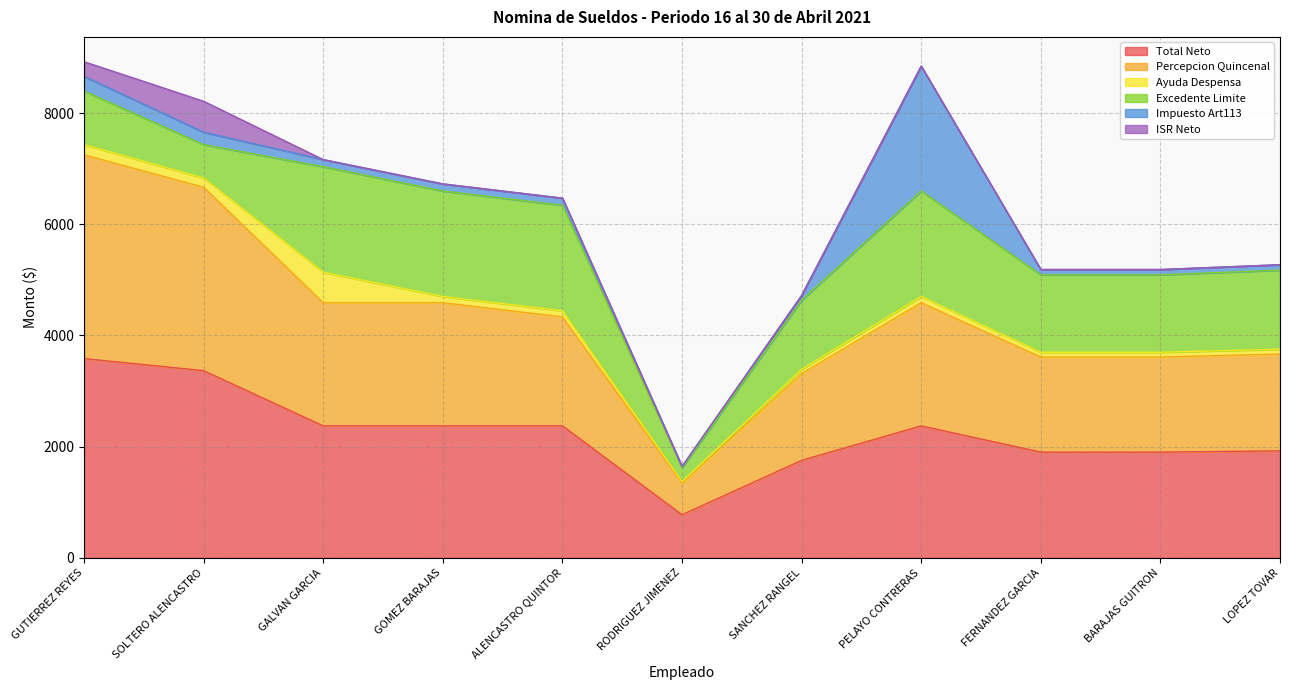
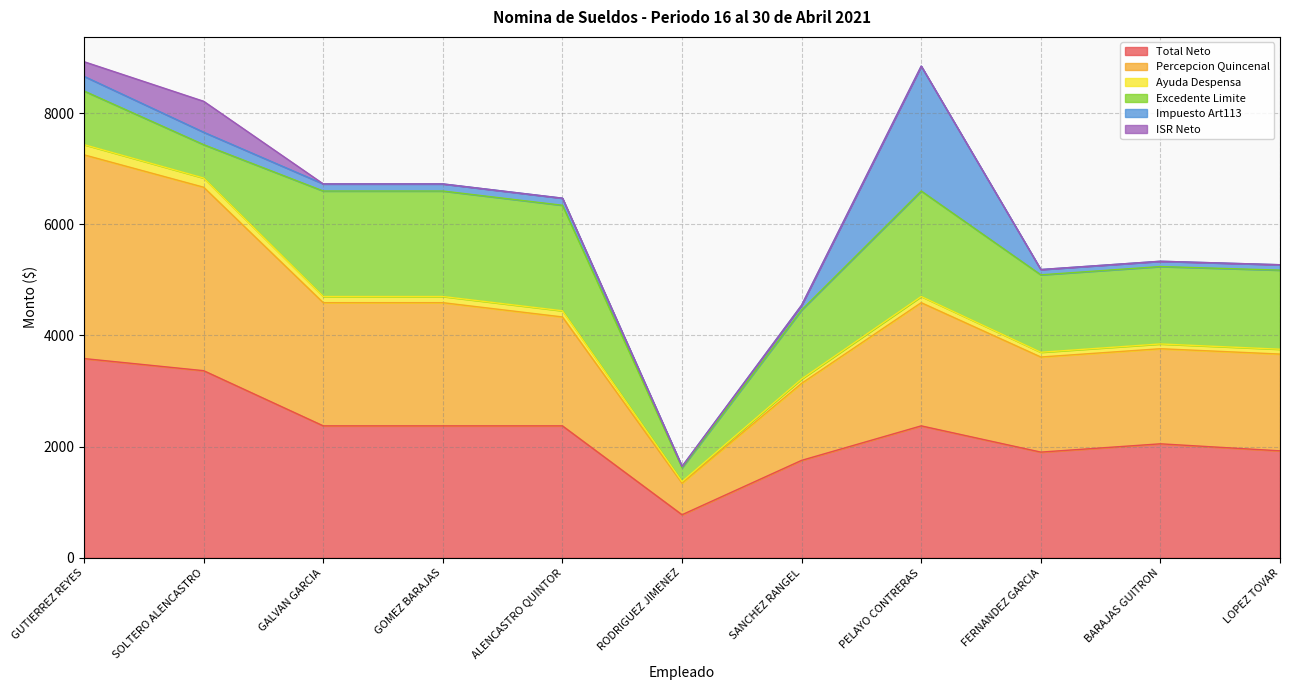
  {
    "Total Neto": {
      "GUTIERREZ REYES": 3600,
      "SOLTERO ALENCASTRO": 3400,
      "GALVAN GARCIA": 2400,
      "GOMEZ BARAJAS": 2400,
      "ALENCASTRO QUINTOR": 2400,
      "RODRIGUEZ JIMENEZ": 800,
      "SANCHEZ RANGEL": 1800,
      "PELAYO CONTRERAS": 2400,
      "FERNANDEZ GARCIA": 1900,
-     "BARAJAS GUITRON": 1900,
+     "BARAJAS GUITRON": 2100,
      "LOPEZ TOVAR": 1900
    },
    "Percepcion Quincenal": {
      "GUTIERREZ REYES": 3700,
      "SOLTERO ALENCASTRO": 3300,
      "GALVAN GARCIA": 2200,
      "GOMEZ BARAJAS": 2200,
      "ALENCASTRO QUINTOR": 2000,
-     "SANCHEZ RANGEL": 1600,
+     "SANCHEZ RANGEL": 1400,
      "PELAYO CONTRERAS": 2200,
      "FERNANDEZ GARCIA": 1700,
      "BARAJAS GUITRON": 1700,
      "LOPEZ TOVAR": 1700
    },
    "Ayuda Despensa": {
      "GUTIERREZ REYES": 200,
      "SOLTERO ALENCASTRO": 200,
-     "GALVAN GARCIA": 500,
+     "GALVAN GARCIA": 100,
      "GOMEZ BARAJAS": 100,
      "ALENCASTRO QUINTOR": 100,
      "SANCHEZ RANGEL": 100,
      "PELAYO CONTRERAS": 100,
      "FERNANDEZ GARCIA": 100,
      "BARAJAS GUITRON": 100,
      "LOPEZ TOVAR": 100
    },
    "Excedente Limite": {
      "GUTIERREZ REYES": 1000,
      "SOLTERO ALENCASTRO": 600,
      "GALVAN GARCIA": 1900,
      "GOMEZ BARAJAS": 1900,
      "ALENCASTRO QUINTOR": 1900,
      "SANCHEZ RANGEL": 1200,
      "PELAYO CONTRERAS": 1900,
      "FERNANDEZ GARCIA": 1400,
      "BARAJAS GUITRON": 1400,
      "LOPEZ TOVAR": 1400
    },
    "Impuesto Art113": {
      "GUTIERREZ REYES": 300,
      "SOLTERO ALENCASTRO": 200
    },
    "ISR Neto": {
      "GUTIERREZ REYES": 300,
      "SOLTERO ALENCASTRO": 600
    }
  }
